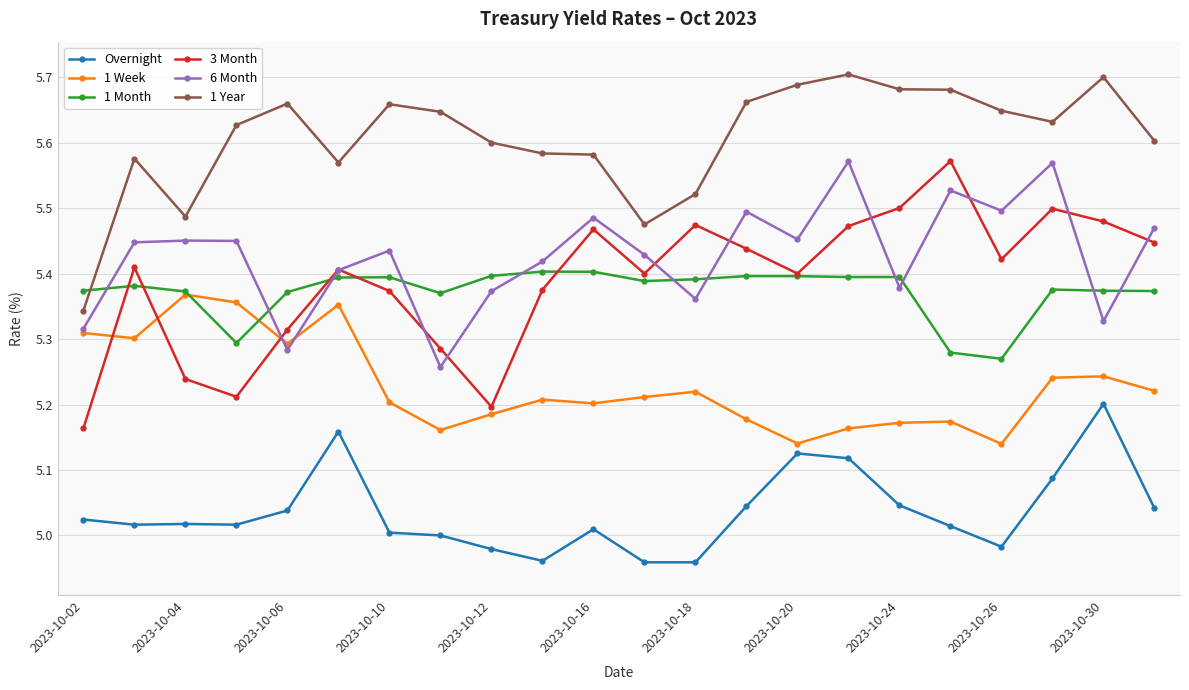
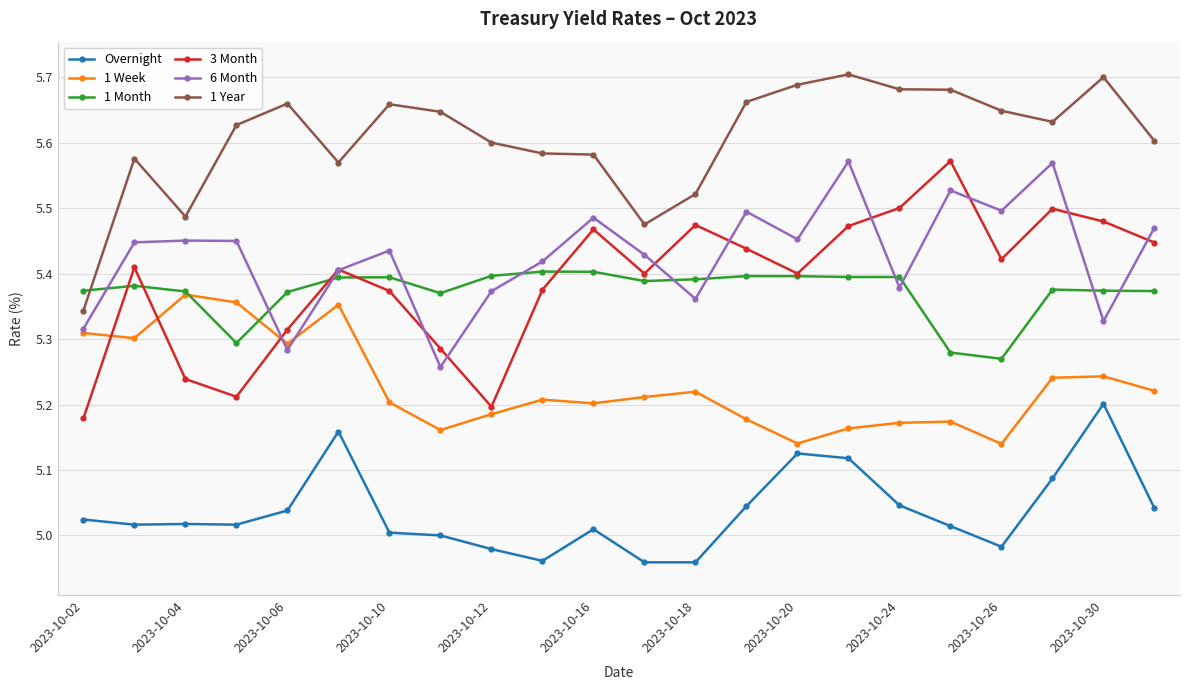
  {
    "Overnight": {
      "2023-10-02": 5.02,
      "2023-10-04": 5.02,
      "2023-10-06": 5.04,
      "2023-10-10": 5.00,
      "2023-10-12": 4.98,
      "2023-10-16": 5.01,
      "2023-10-18": 4.96,
      "2023-10-20": 5.13,
      "2023-10-24": 5.05,
      "2023-10-26": 4.98,
      "2023-10-30": 5.20
    },
    "1 Week": {
      "2023-10-02": 5.31,
      "2023-10-04": 5.37,
      "2023-10-06": 5.29,
      "2023-10-10": 5.20,
      "2023-10-12": 5.19,
      "2023-10-16": 5.20,
      "2023-10-18": 5.22,
      "2023-10-20": 5.14,
      "2023-10-24": 5.17,
      "2023-10-26": 5.14,
      "2023-10-30": 5.24
    },
    "1 Month": {
      "2023-10-02": 5.37,
      "2023-10-04": 5.37,
      "2023-10-06": 5.37,
      "2023-10-10": 5.39,
      "2023-10-12": 5.40,
      "2023-10-16": 5.40,
      "2023-10-18": 5.39,
      "2023-10-24": 5.39,
      "2023-10-26": 5.27,
      "2023-10-30": 5.37
    },
    "3 Month": {
-     "2023-10-02": 5.16,
+     "2023-10-02": 5.18,
      "2023-10-04": 5.24,
      "2023-10-06": 5.31,
      "2023-10-10": 5.37,
      "2023-10-12": 5.20,
      "2023-10-16": 5.47,
      "2023-10-18": 5.47,
      "2023-10-24": 5.50,
      "2023-10-26": 5.42,
      "2023-10-30": 5.48
    },
    "6 Month": {
      "2023-10-02": 5.32,
      "2023-10-04": 5.45,
      "2023-10-06": 5.28,
      "2023-10-10": 5.44,
      "2023-10-12": 5.37,
      "2023-10-16": 5.49,
      "2023-10-18": 5.36,
      "2023-10-20": 5.45,
      "2023-10-24": 5.38,
      "2023-10-26": 5.50,
      "2023-10-30": 5.33
    },
    "1 Year": {
      "2023-10-02": 5.34,
      "2023-10-04": 5.49,
      "2023-10-06": 5.66,
      "2023-10-10": 5.66,
      "2023-10-12": 5.60,
      "2023-10-16": 5.58,
      "2023-10-18": 5.52,
      "2023-10-20": 5.69,
      "2023-10-24": 5.68,
      "2023-10-26": 5.65,
      "2023-10-30": 5.70
    }
  }
